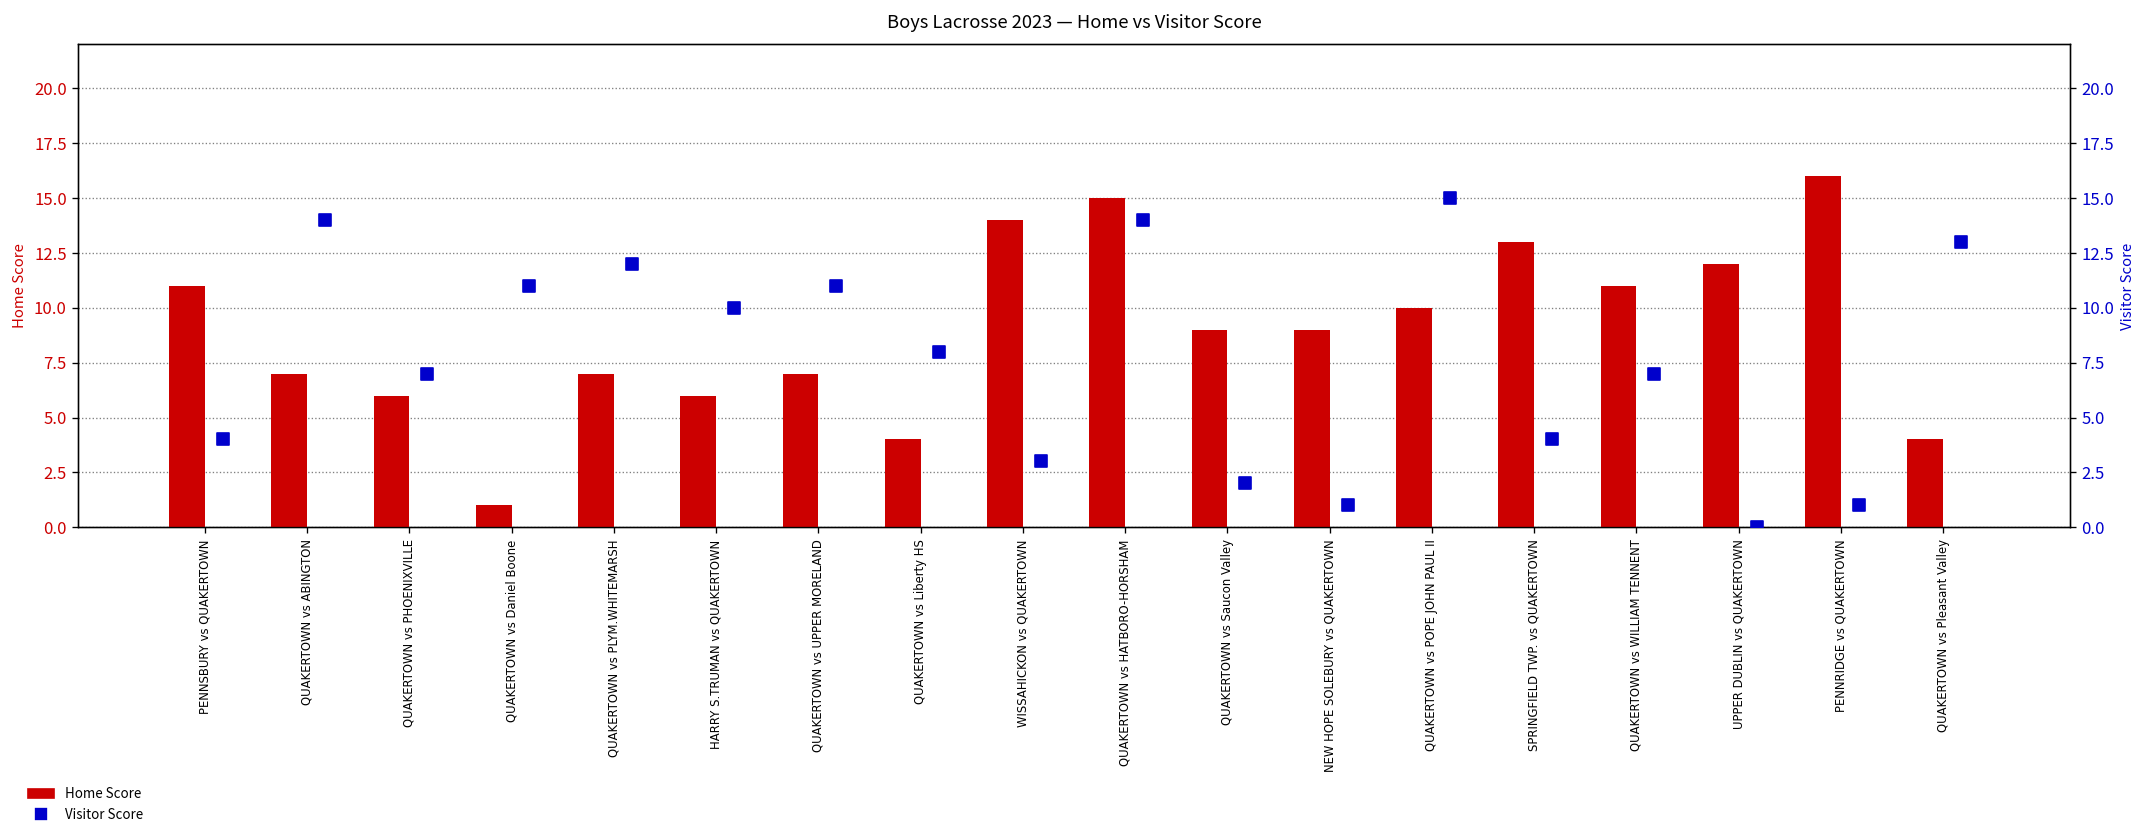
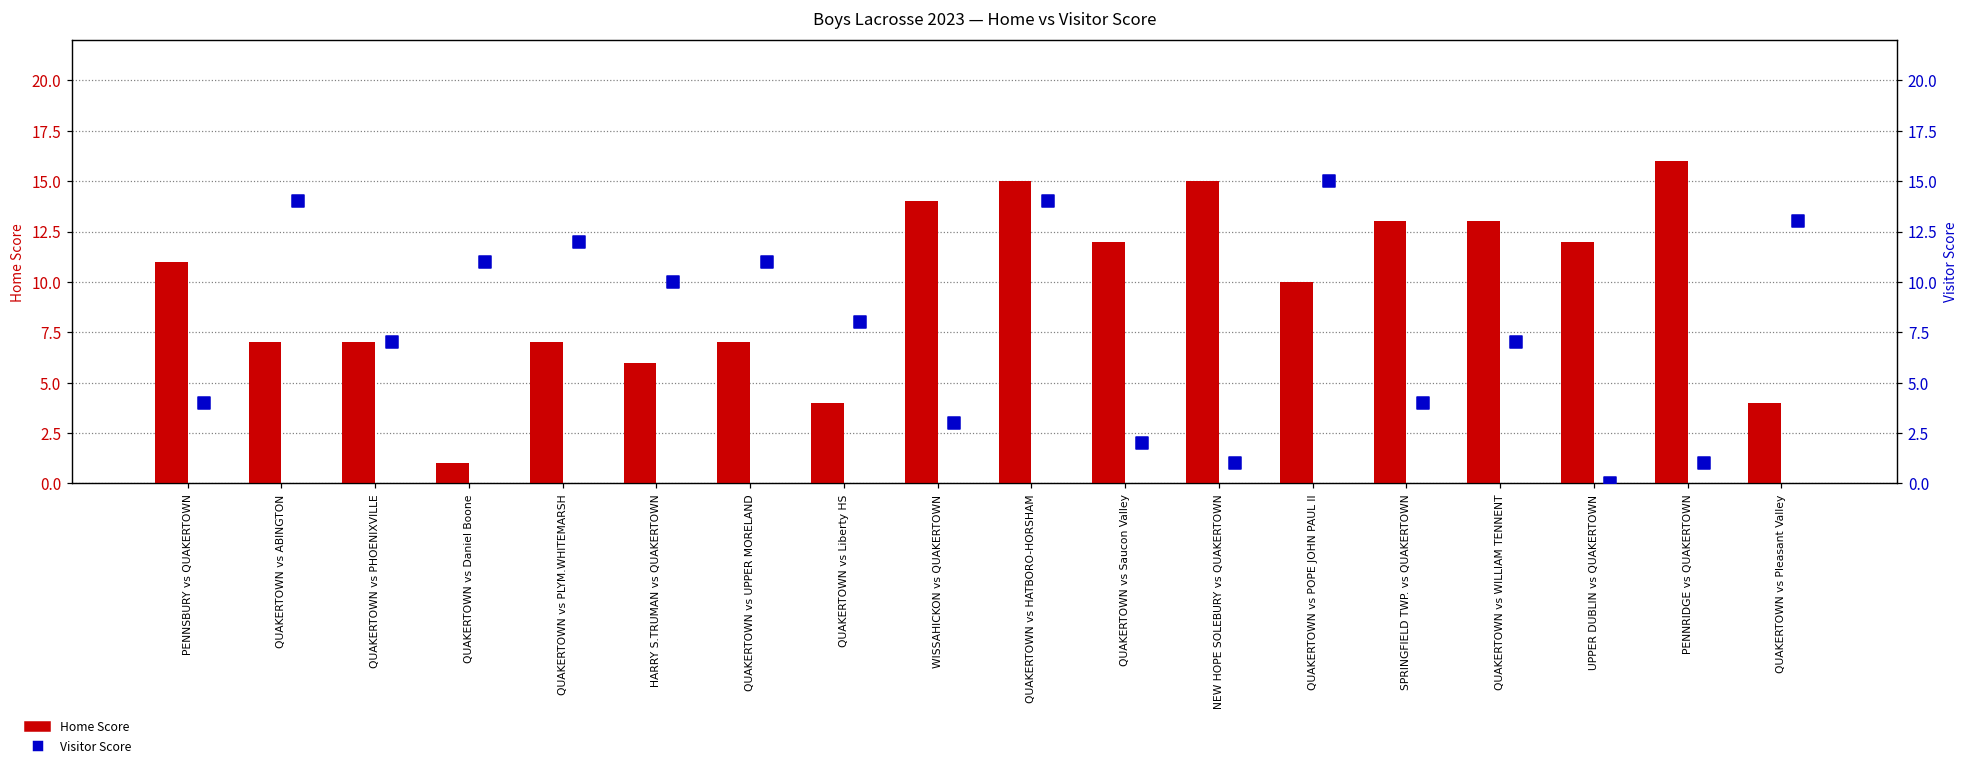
  {
    "Home Score": {
      "PENNSBURY vs QUAKERTOWN": 11,
      "QUAKERTOWN vs ABINGTON": 7,
-     "QUAKERTOWN vs PHOENIXVILLE": 6,
+     "QUAKERTOWN vs PHOENIXVILLE": 7,
      "QUAKERTOWN vs Daniel Boone": 1,
      "QUAKERTOWN vs PLYM.WHITEMARSH": 7,
      "HARRY S.TRUMAN vs QUAKERTOWN": 6,
      "QUAKERTOWN vs UPPER MORELAND": 7,
      "QUAKERTOWN vs Liberty HS": 4,
      "WISSAHICKON vs QUAKERTOWN": 14,
      "QUAKERTOWN vs HATBORO-HORSHAM": 15,
-     "QUAKERTOWN vs Saucon Valley": 9,
-     "NEW HOPE SOLEBURY vs QUAKERTOWN": 9,
+     "QUAKERTOWN vs Saucon Valley": 12,
+     "NEW HOPE SOLEBURY vs QUAKERTOWN": 15,
      "QUAKERTOWN vs POPE JOHN PAUL II": 10,
      "SPRINGFIELD TWP. vs QUAKERTOWN": 13,
-     "QUAKERTOWN vs WILLIAM TENNENT": 11,
+     "QUAKERTOWN vs WILLIAM TENNENT": 13,
      "UPPER DUBLIN vs QUAKERTOWN": 12,
      "PENNRIDGE vs QUAKERTOWN": 16,
      "QUAKERTOWN vs Pleasant Valley": 4
    }
  }
